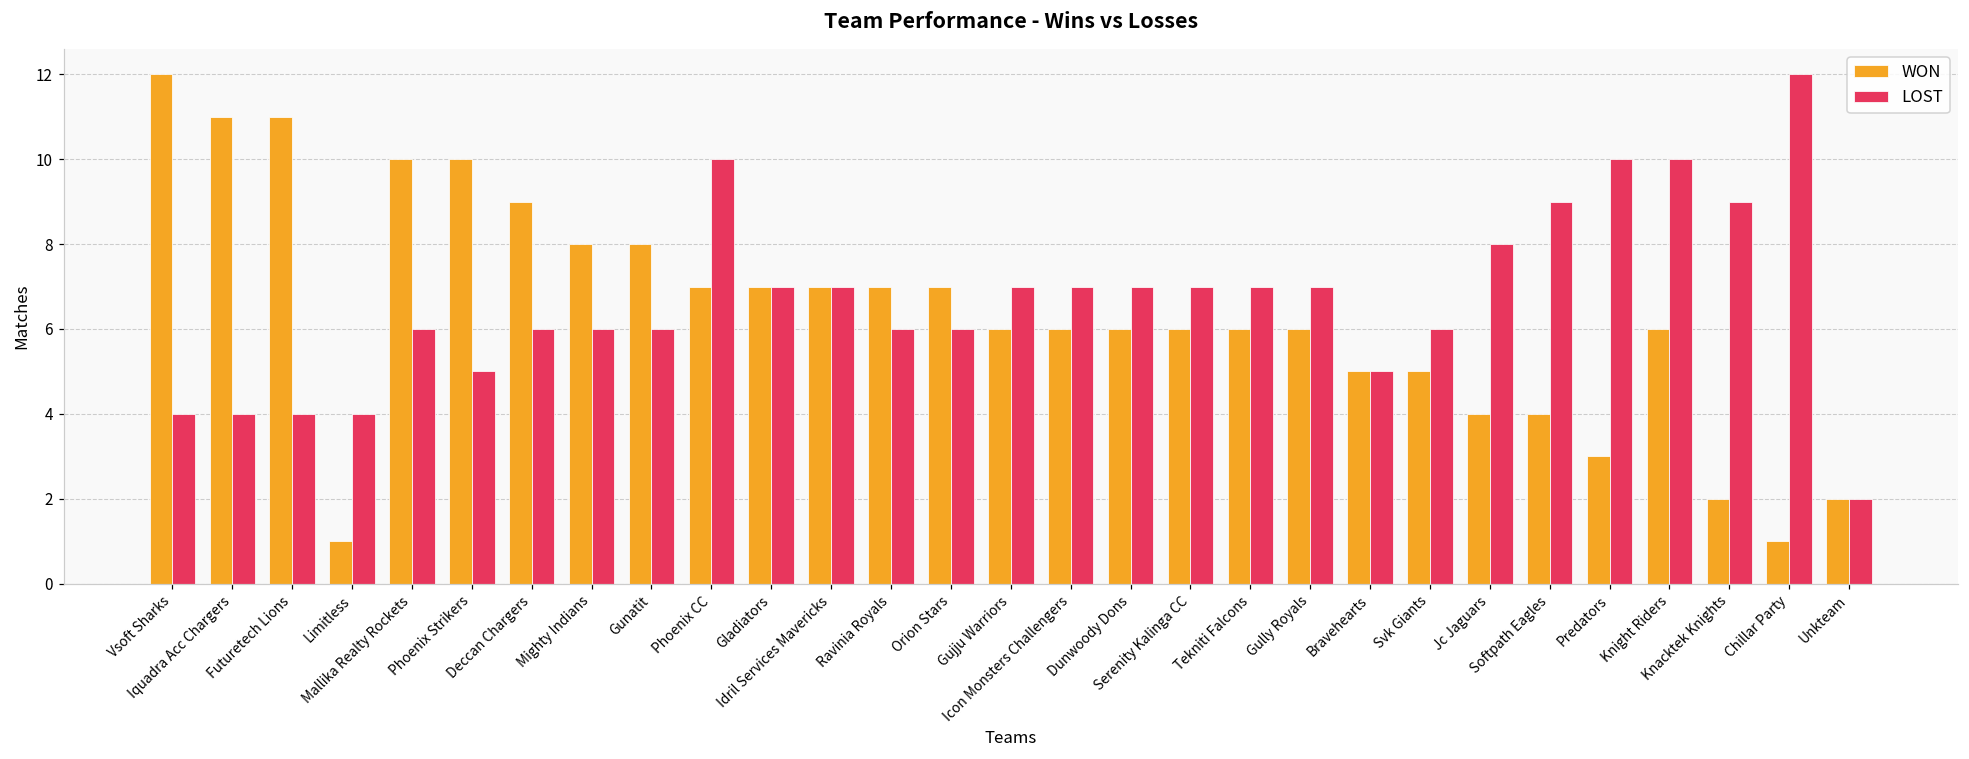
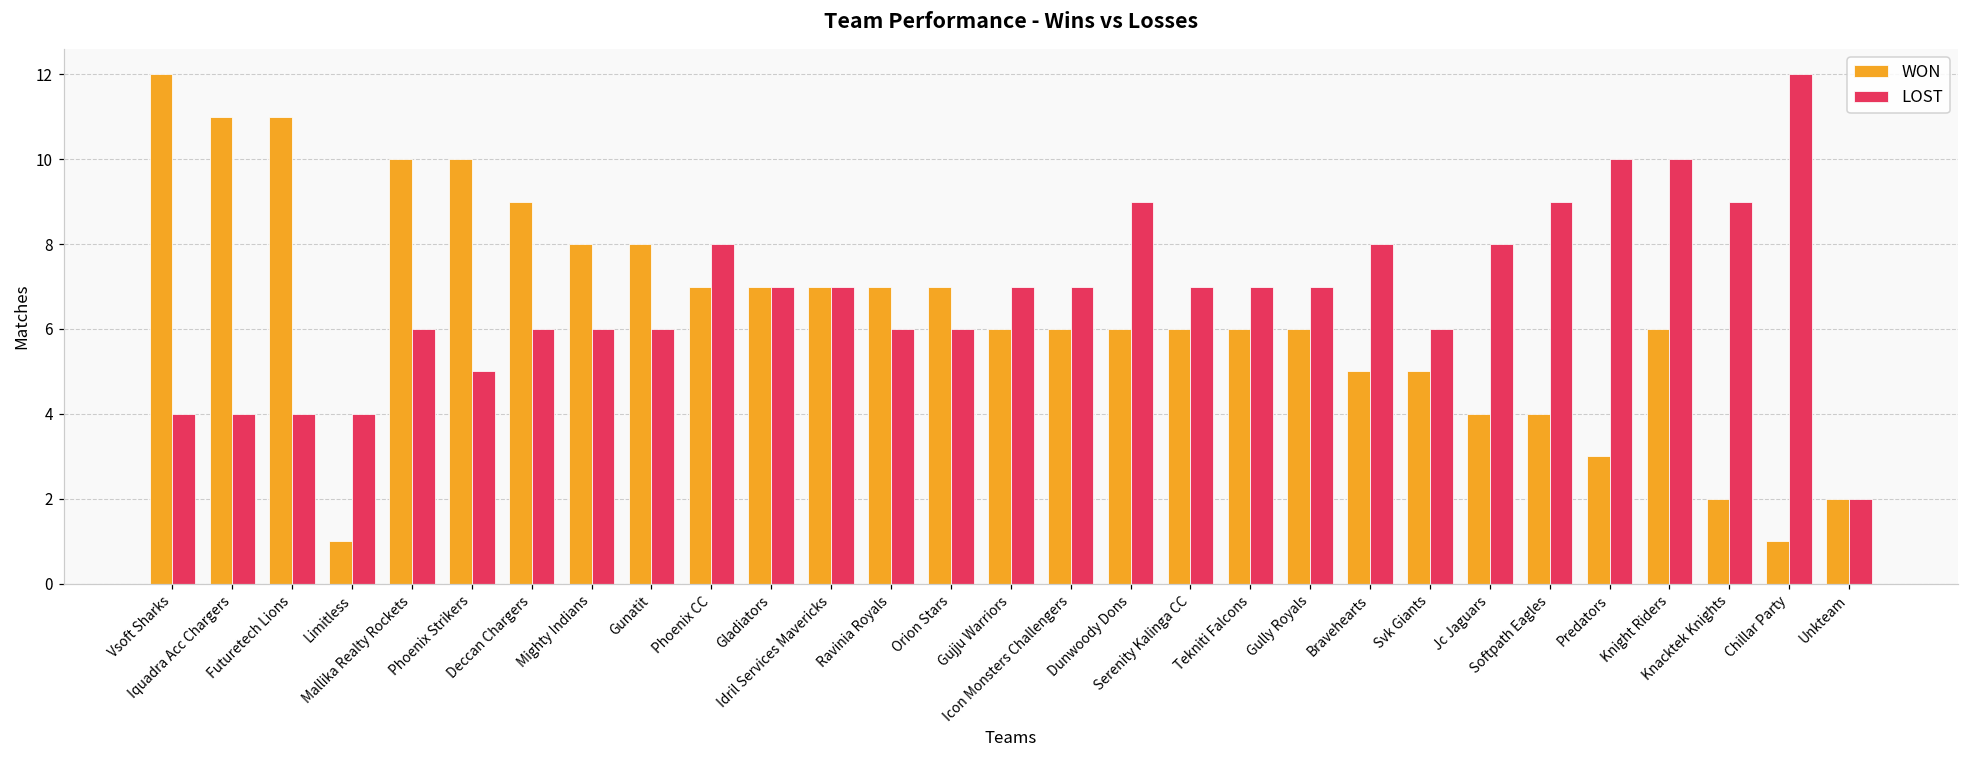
  {
    "WON": {
      "Vsoft Sharks": 12,
      "Iquadra Acc Chargers": 11,
      "Futuretech Lions": 11,
      "Limitless": 1,
      "Mallika Realty Rockets": 10,
      "Phoenix Strikers": 10,
      "Deccan Chargers": 9,
      "Mighty Indians": 8,
      "Gunatit": 8,
      "Phoenix CC": 7,
      "Gladiators": 7,
      "Idril Services Mavericks": 7,
      "Ravinia Royals": 7,
      "Orion Stars": 7,
      "Gujju Warriors": 6,
      "Icon Monsters Challengers": 6,
      "Dunwoody Dons": 6,
      "Serenity Kalinga CC": 6,
      "Tekniti Falcons": 6,
      "Gully Royals": 6,
      "Bravehearts": 5,
      "Svk Giants": 5,
      "Jc Jaguars": 4,
      "Softpath Eagles": 4,
      "Predators": 3,
      "Knight Riders": 6,
      "Knacktek Knights": 2,
      "Chillar Party": 1,
      "Unkteam": 2
    },
    "LOST": {
      "Vsoft Sharks": 4,
      "Iquadra Acc Chargers": 4,
      "Futuretech Lions": 4,
      "Limitless": 4,
      "Mallika Realty Rockets": 6,
      "Phoenix Strikers": 5,
      "Deccan Chargers": 6,
      "Mighty Indians": 6,
      "Gunatit": 6,
-     "Phoenix CC": 10,
+     "Phoenix CC": 8,
      "Gladiators": 7,
      "Idril Services Mavericks": 7,
      "Ravinia Royals": 6,
      "Orion Stars": 6,
      "Gujju Warriors": 7,
      "Icon Monsters Challengers": 7,
-     "Dunwoody Dons": 7,
+     "Dunwoody Dons": 9,
      "Serenity Kalinga CC": 7,
      "Tekniti Falcons": 7,
      "Gully Royals": 7,
-     "Bravehearts": 5,
+     "Bravehearts": 8,
      "Svk Giants": 6,
      "Jc Jaguars": 8,
      "Softpath Eagles": 9,
      "Predators": 10,
      "Knight Riders": 10,
      "Knacktek Knights": 9,
      "Chillar Party": 12,
      "Unkteam": 2
    }
  }
